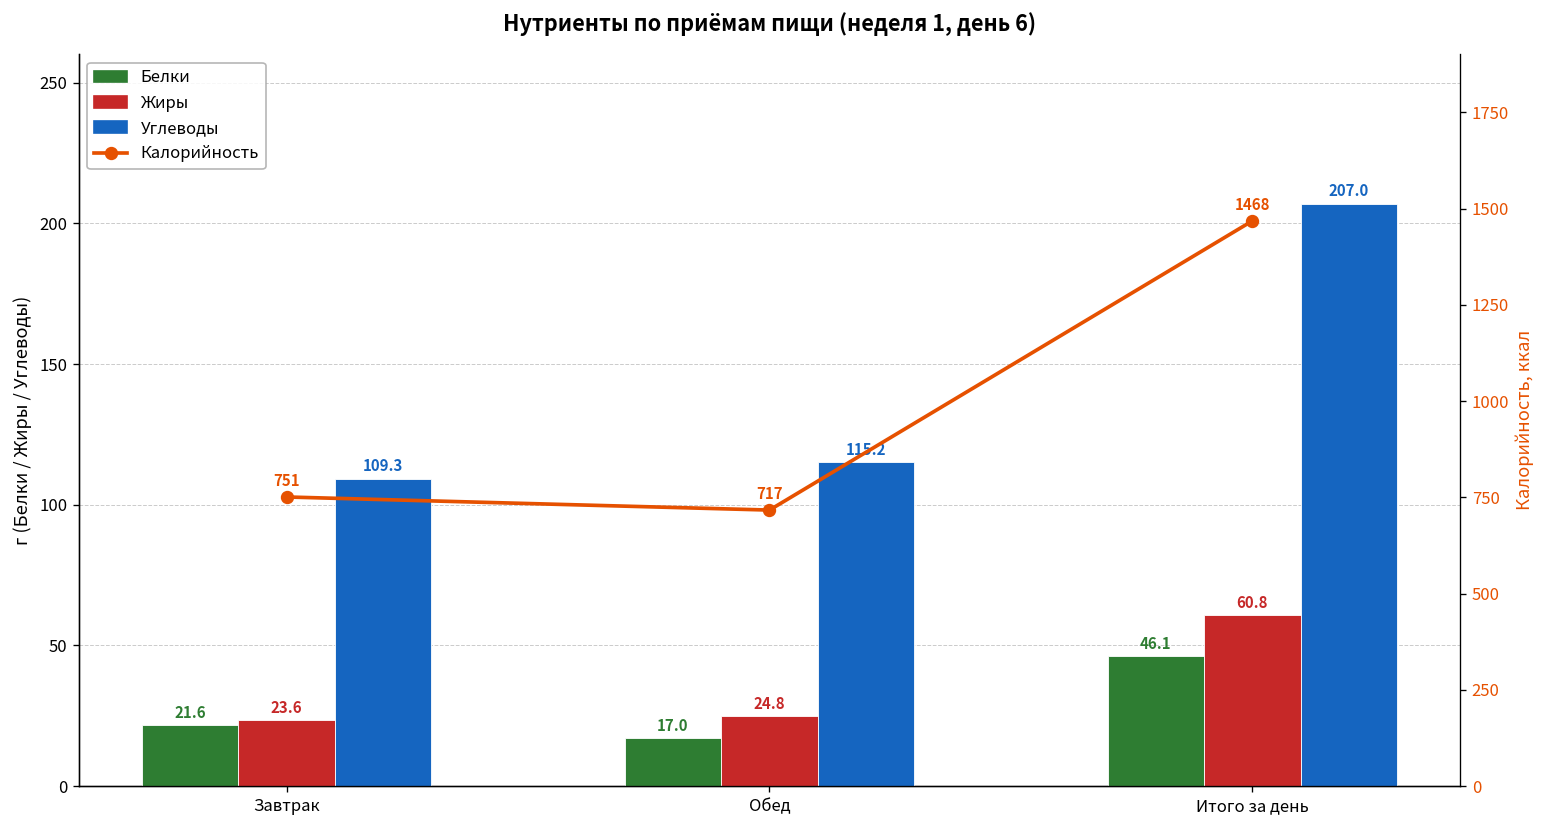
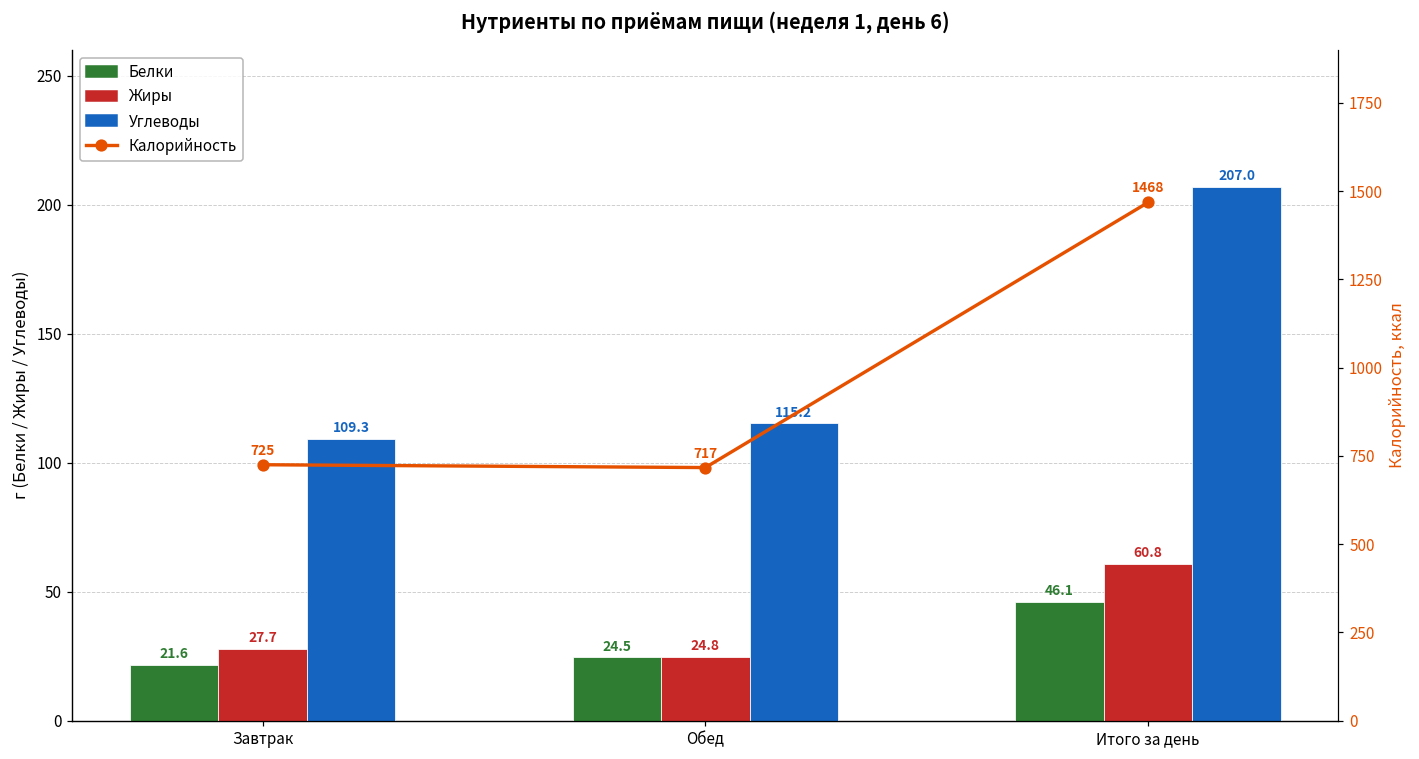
  {
    "Белки": {
      "Завтрак": 21.6,
-     "Обед": 17.0,
+     "Обед": 24.5,
      "Итого за день": 46.1
    },
    "Жиры": {
-     "Завтрак": 23.6,
+     "Завтрак": 27.7,
      "Обед": 24.8,
      "Итого за день": 60.8
    },
    "Углеводы": {
      "Завтрак": 109.3,
      "Обед": 115.2,
      "Итого за день": 207.0
    },
    "Калорийность": {
-     "Завтрак": 751,
+     "Завтрак": 725,
      "Обед": 717,
      "Итого за день": 1468
    }
  }
